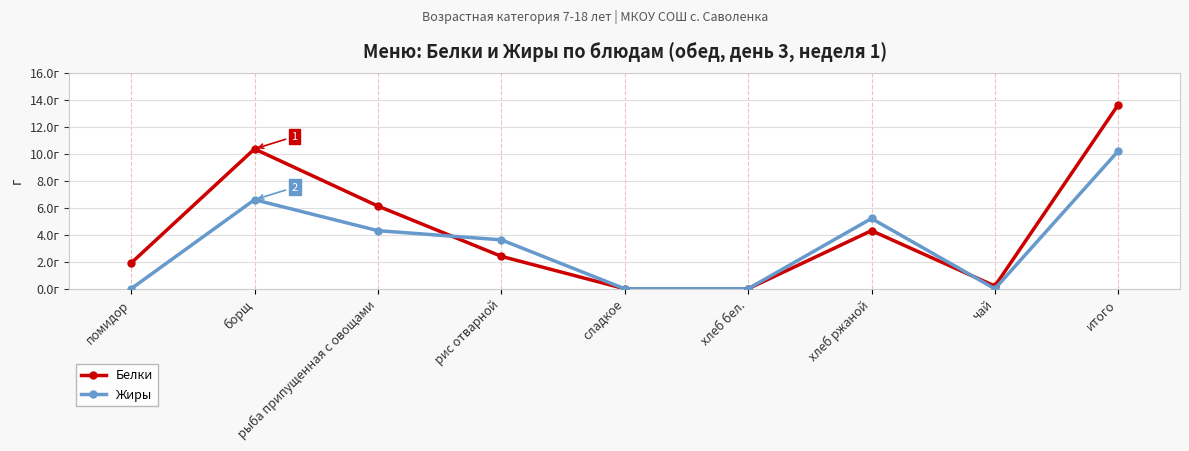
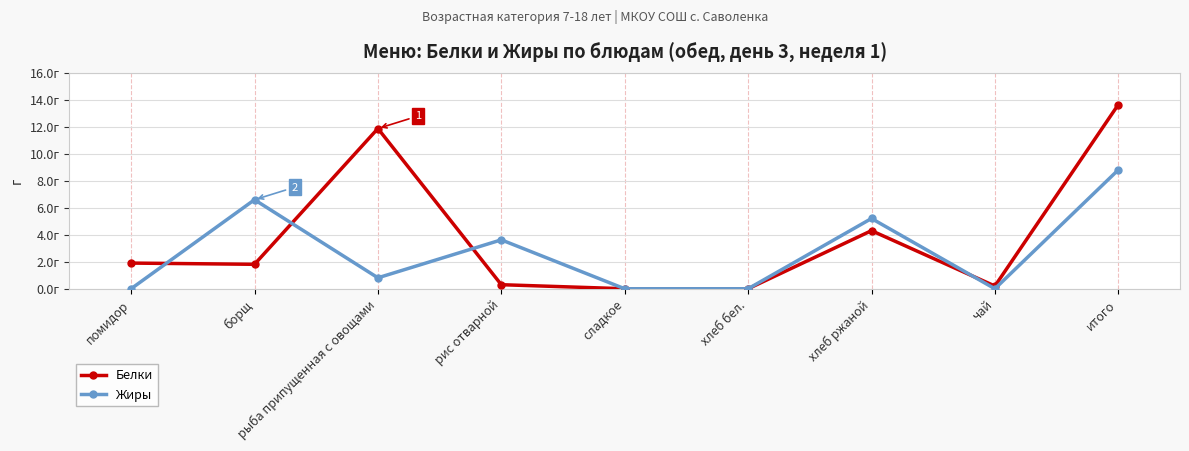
  {
    "Белки": {
      "помидор": "1.9г",
-     "борщ": "10.4г",
-     "рыба припущенная с овощами": "6.1г",
-     "рис отварной": "2.4г",
+     "борщ": "1.8г",
+     "рыба припущенная с овощами": "11.9г",
+     "рис отварной": "0.3г",
      "хлеб ржаной": "4.3г",
      "чай": "0.2г",
      "итого": "13.6г"
    },
    "Жиры": {
      "помидор": "0.0г",
      "борщ": "6.6г",
-     "рыба припущенная с овощами": "4.3г",
+     "рыба припущенная с овощами": "0.8г",
      "рис отварной": "3.6г",
      "хлеб ржаной": "5.2г",
      "чай": "0.0г",
-     "итого": "10.2г"
+     "итого": "8.8г"
    }
  }
